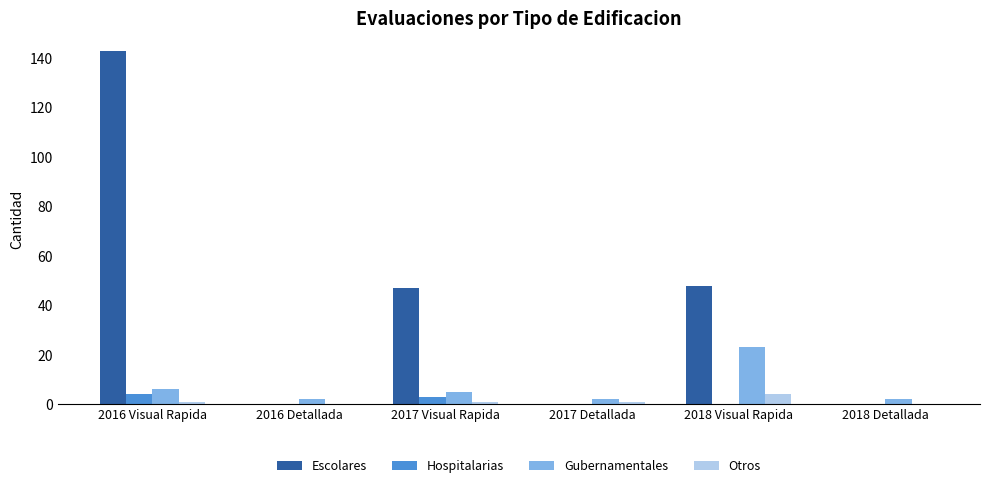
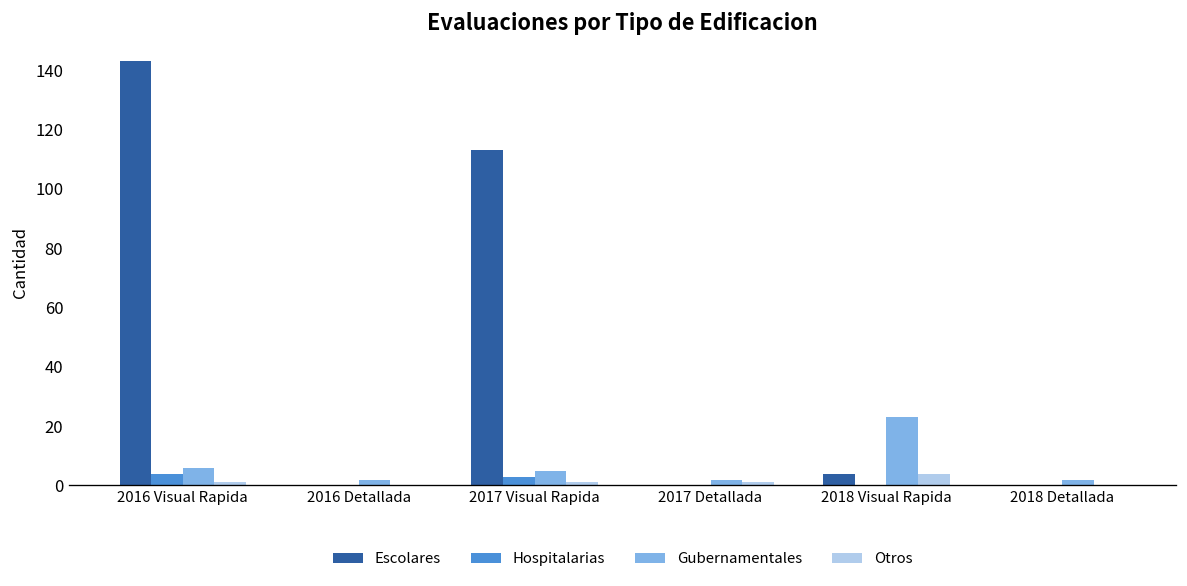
  {
    "Escolares": {
      "2016 Visual Rapida": 143,
      "2016 Detallada": 0,
-     "2017 Visual Rapida": 47,
+     "2017 Visual Rapida": 113,
      "2017 Detallada": 0,
-     "2018 Visual Rapida": 48,
+     "2018 Visual Rapida": 4,
      "2018 Detallada": 0
    },
    "Hospitalarias": {
      "2016 Visual Rapida": 4,
      "2016 Detallada": 0,
      "2017 Visual Rapida": 3,
      "2017 Detallada": 0,
      "2018 Visual Rapida": 0,
      "2018 Detallada": 0
    }
  }
